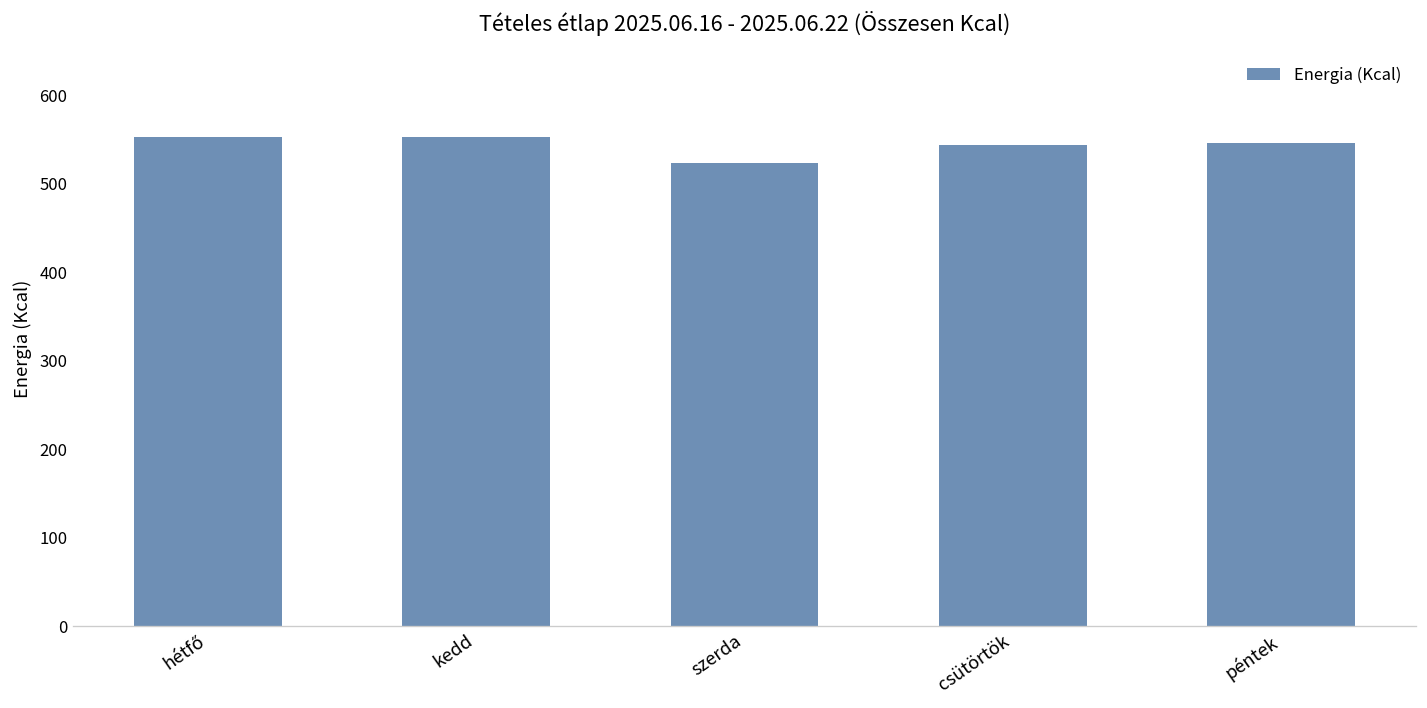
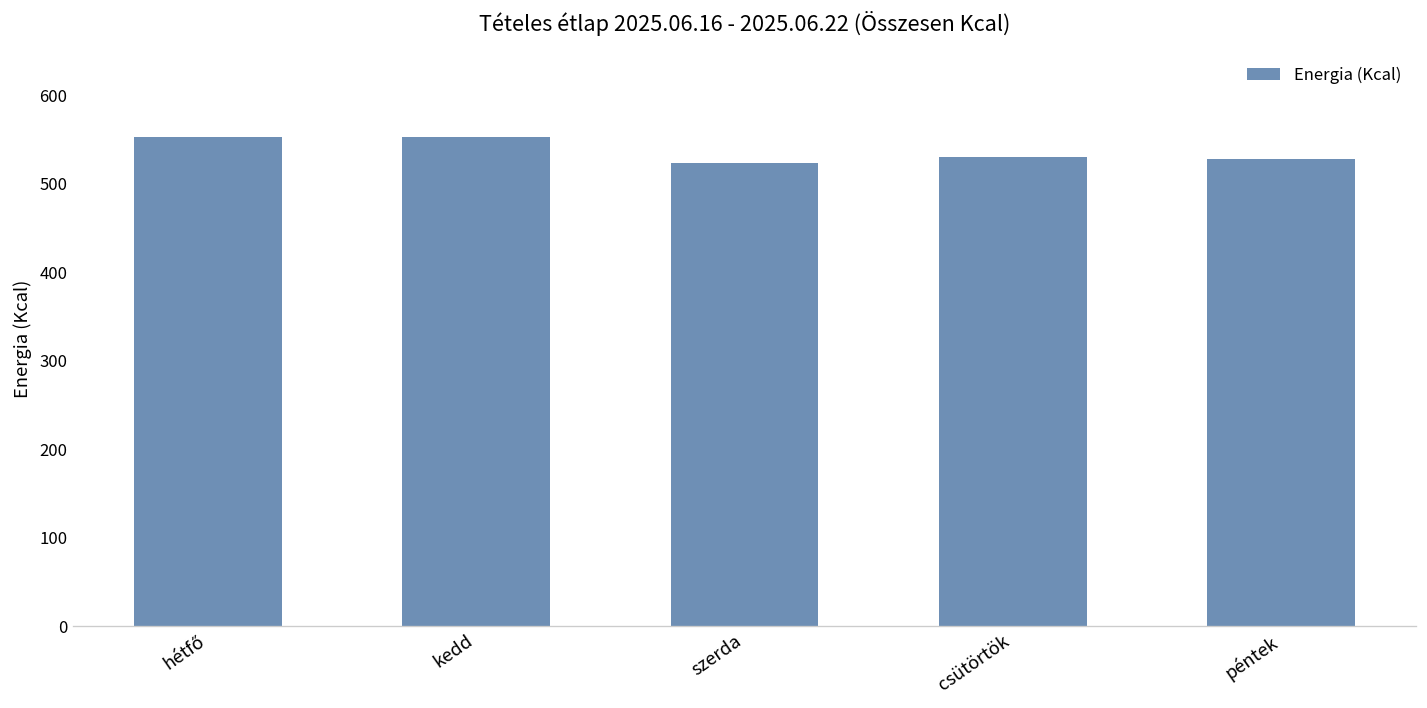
  {
    "hétfő": 550,
    "kedd": 550,
    "szerda": 520,
-   "csütörtök": 540,
-   "péntek": 550
+   "csütörtök": 530,
+   "péntek": 530
  }
